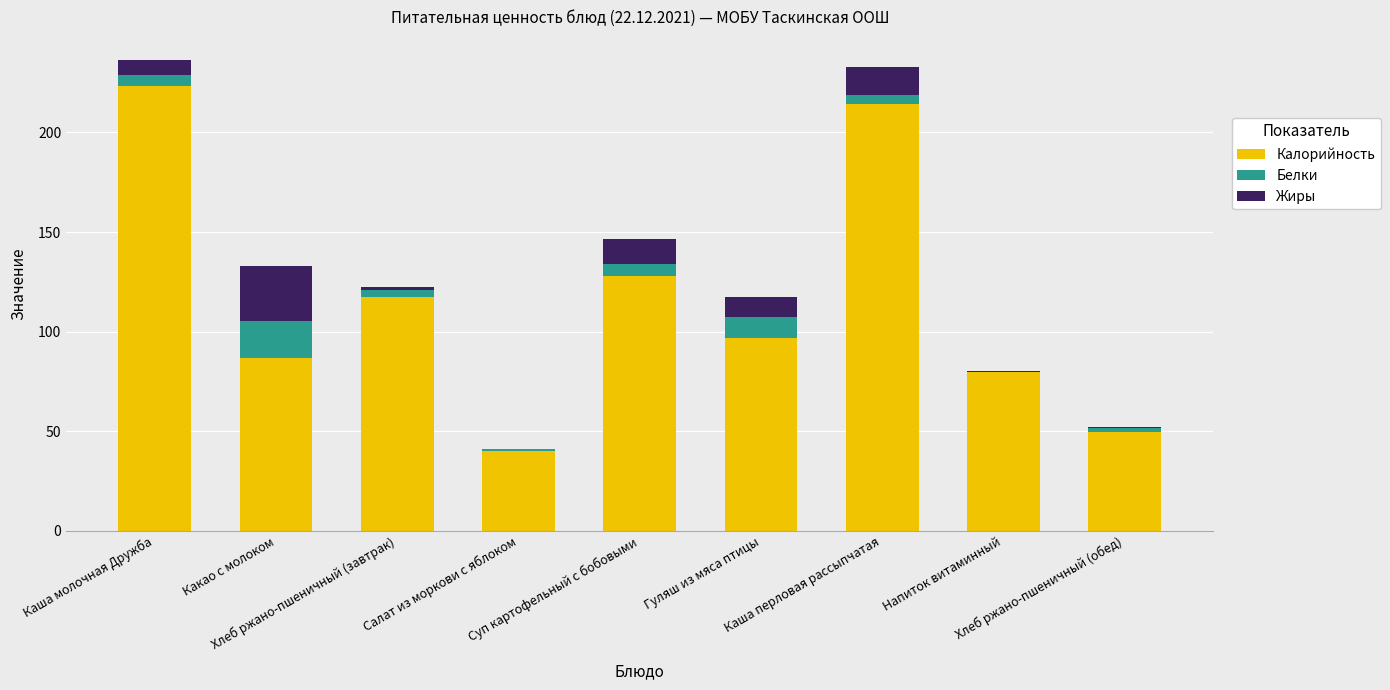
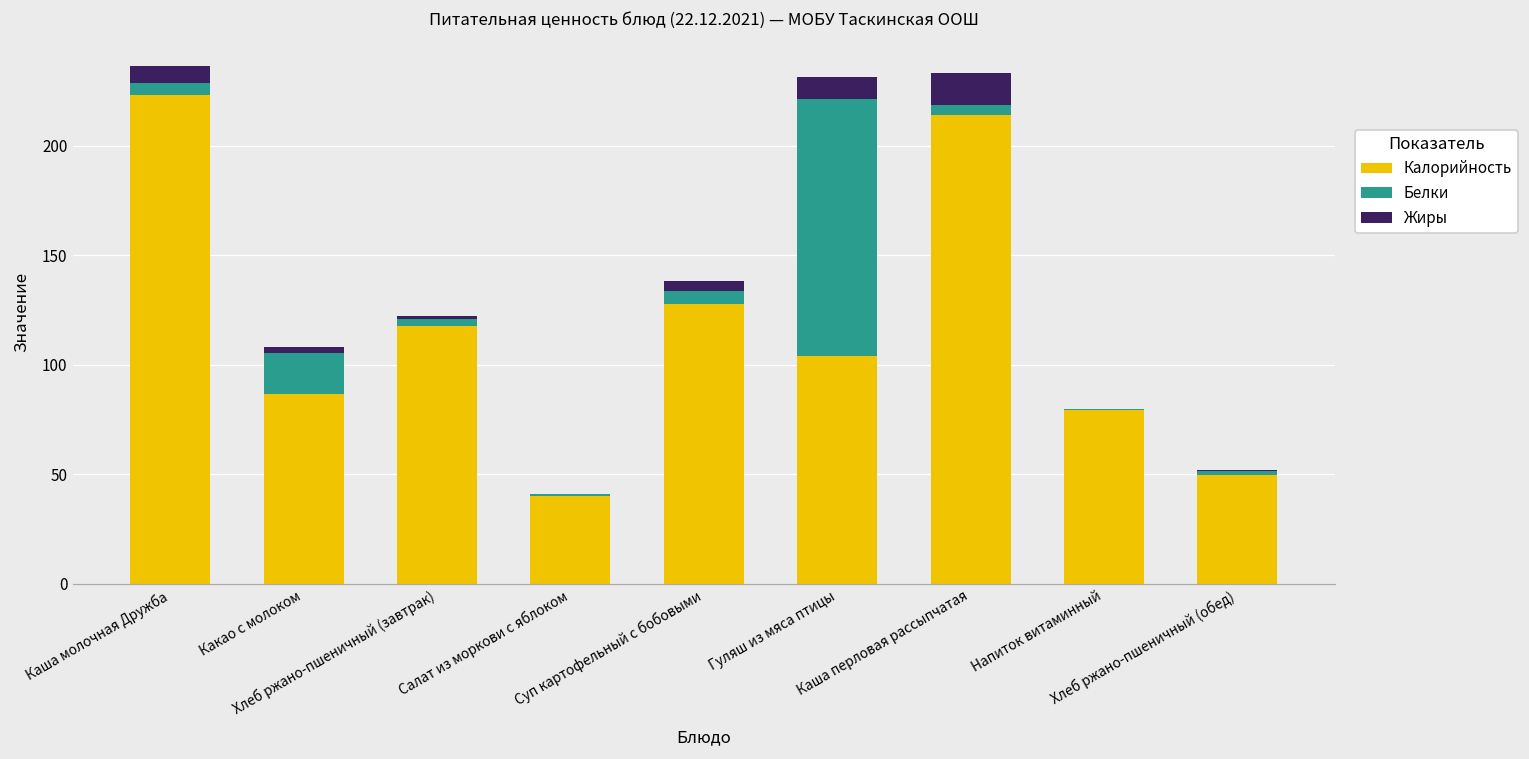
  {
    "Калорийность": {
      "Каша молочная Дружба": 223,
      "Какао с молоком": 87,
      "Хлеб ржано-пшеничный (завтрак)": 118,
      "Салат из моркови с яблоком": 40,
      "Суп картофельный с бобовыми": 128,
-     "Гуляш из мяса птицы": 97,
+     "Гуляш из мяса птицы": 104,
      "Каша перловая рассыпчатая": 214,
      "Напиток витаминный": 79,
      "Хлеб ржано-пшеничный (обед)": 50
    },
    "Белки": {
      "Каша молочная Дружба": 6,
      "Какао с молоком": 19,
      "Хлеб ржано-пшеничный (завтрак)": 3,
      "Суп картофельный с бобовыми": 6,
-     "Гуляш из мяса птицы": 11,
+     "Гуляш из мяса птицы": 118,
      "Каша перловая рассыпчатая": 4,
      "Хлеб ржано-пшеничный (обед)": 2
    },
    "Жиры": {
      "Каша молочная Дружба": 7,
-     "Какао с молоком": 28,
+     "Какао с молоком": 3,
      "Хлеб ржано-пшеничный (завтрак)": 1,
-     "Суп картофельный с бобовыми": 12,
+     "Суп картофельный с бобовыми": 5,
      "Гуляш из мяса птицы": 10,
      "Каша перловая рассыпчатая": 14
    }
  }
